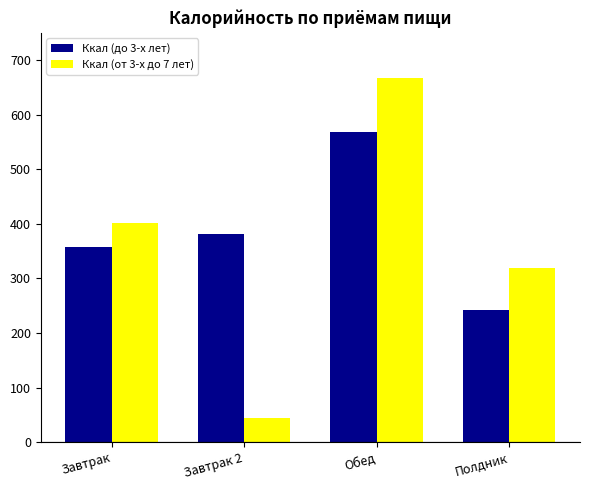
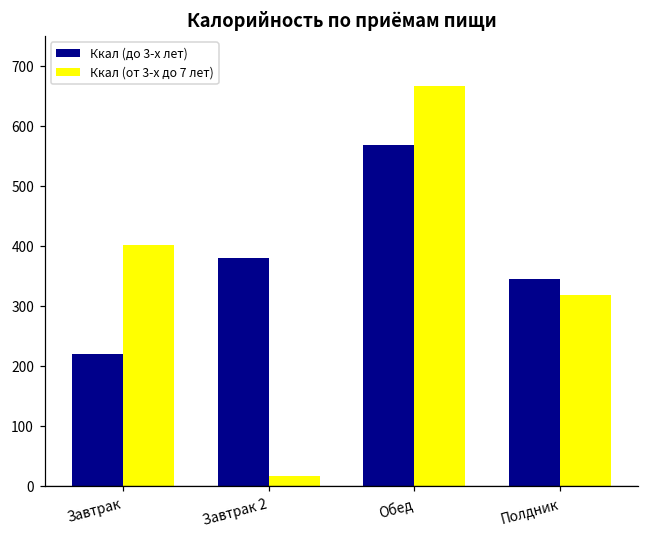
  {
    "Ккал (до 3-х лет)": {
-     "Завтрак": 360,
+     "Завтрак": 220,
      "Завтрак 2": 380,
      "Обед": 570,
-     "Полдник": 240
+     "Полдник": 350
    },
    "Ккал (от 3-х до 7 лет)": {
      "Завтрак": 400,
-     "Завтрак 2": 50,
+     "Завтрак 2": 20,
      "Обед": 670,
      "Полдник": 320
    }
  }
